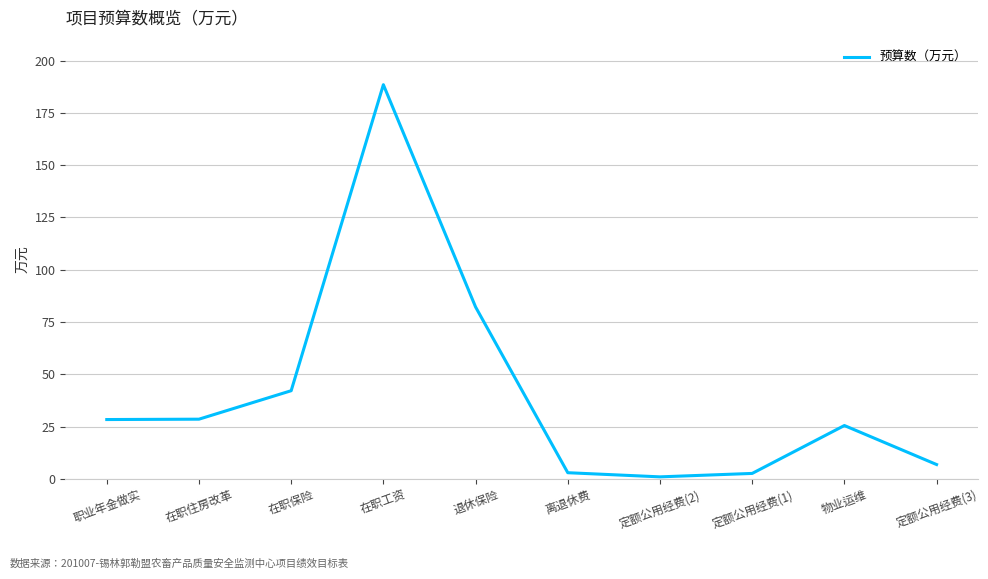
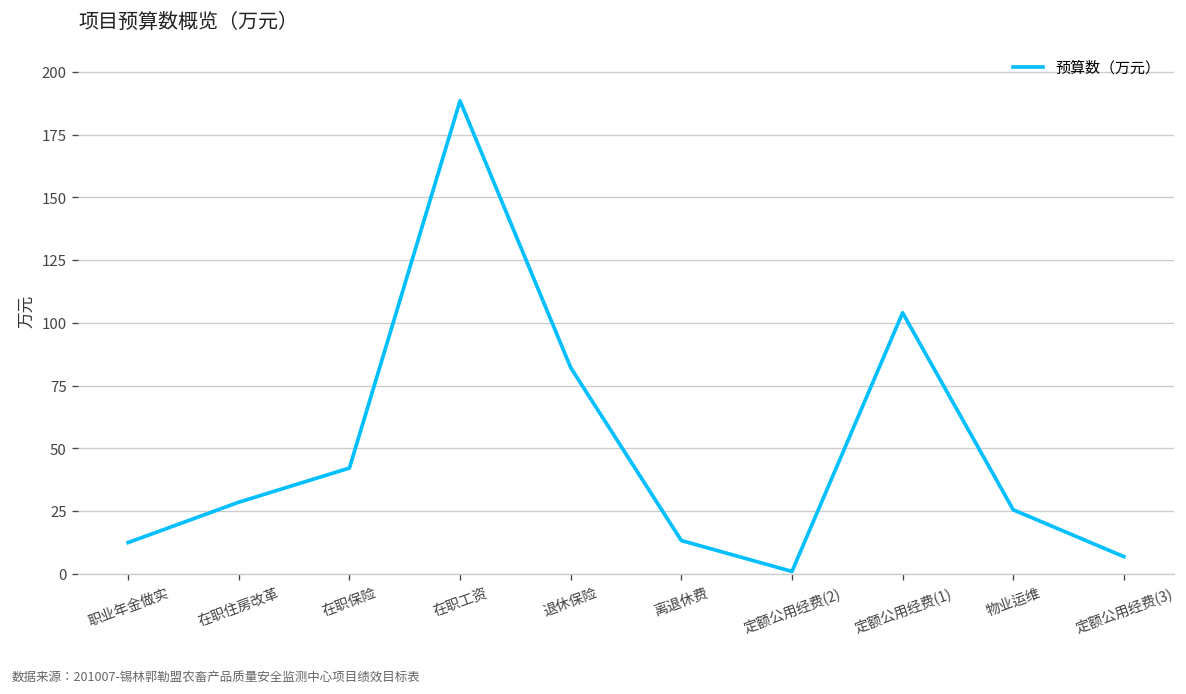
  {
-   "职业年金做实": 28,
+   "职业年金做实": 13,
    "在职住房改革": 29,
    "在职保险": 42,
    "在职工资": 188,
    "退休保险": 82,
-   "离退休费": 3,
+   "离退休费": 13,
    "定额公用经费(2)": 1,
-   "定额公用经费(1)": 3,
+   "定额公用经费(1)": 104,
    "物业运维": 26,
    "定额公用经费(3)": 7
  }
